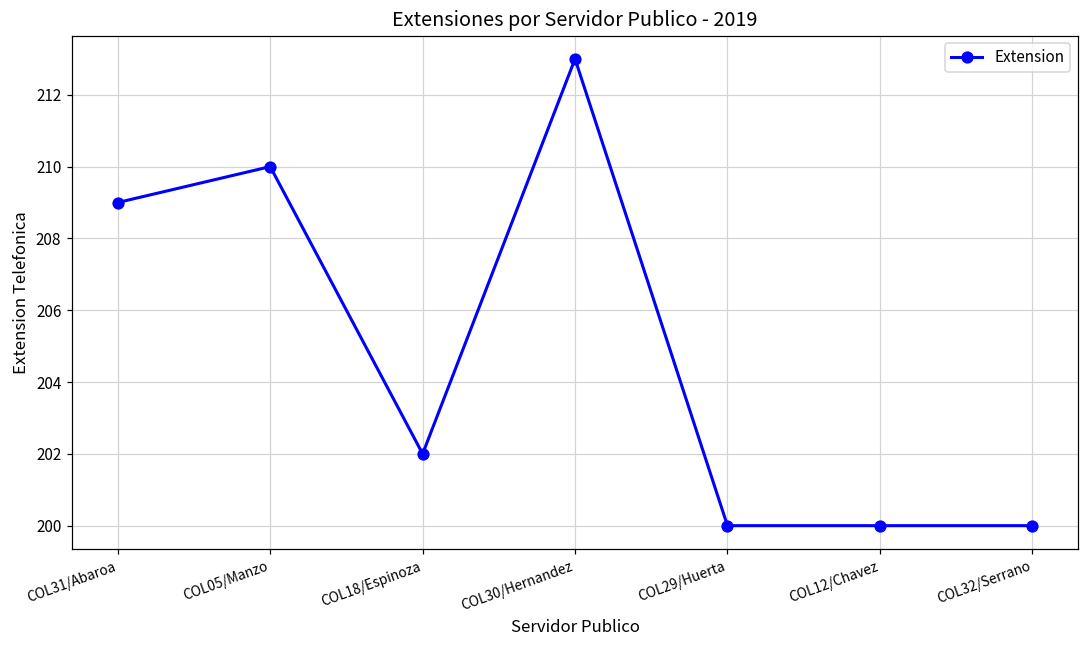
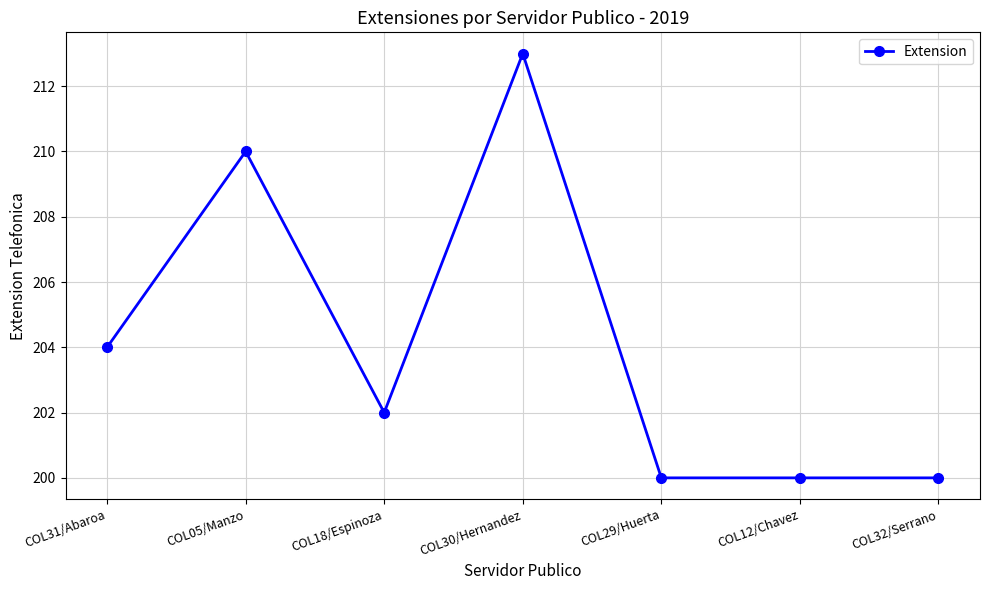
  {
-   "COL31/Abaroa": 209,
+   "COL31/Abaroa": 204,
    "COL05/Manzo": 210,
    "COL18/Espinoza": 202,
    "COL30/Hernandez": 213,
    "COL29/Huerta": 200,
    "COL12/Chavez": 200,
    "COL32/Serrano": 200
  }
